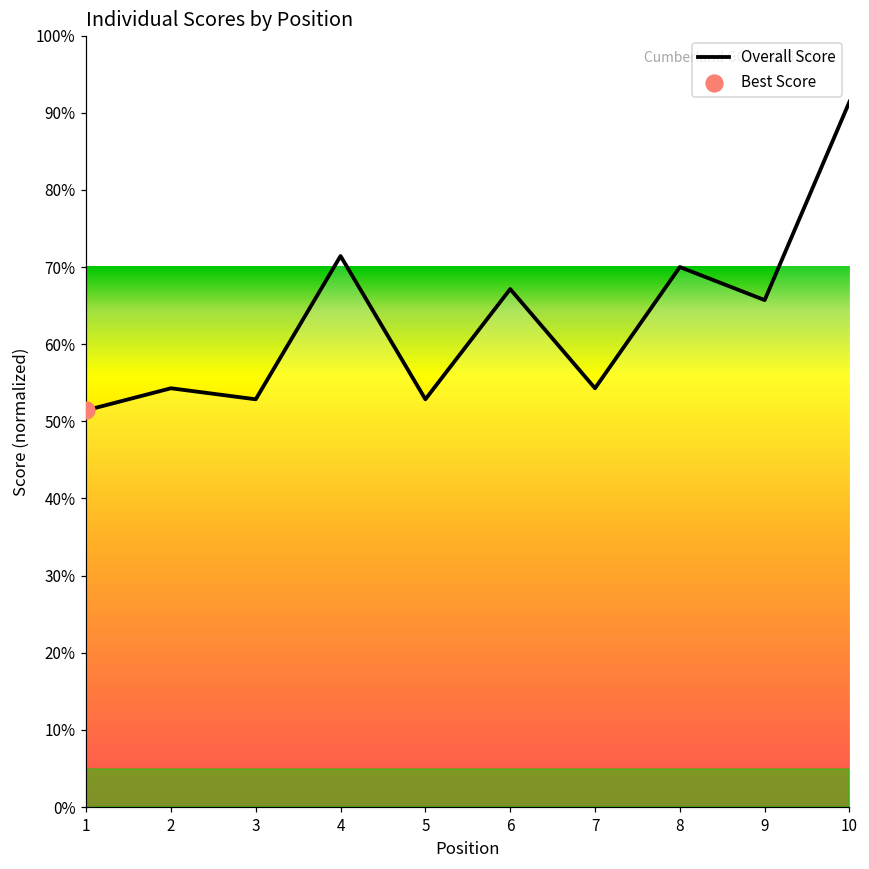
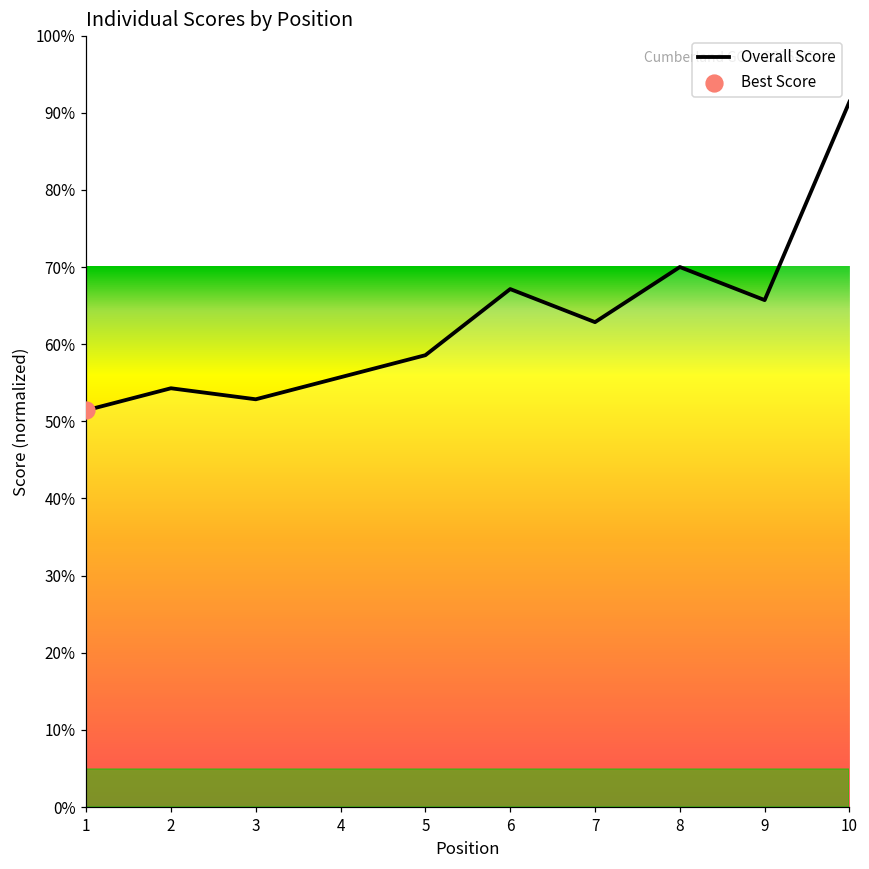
  {
    "Overall Score": {
      "2": "54%",
      "3": "53%",
-     "4": "71%",
-     "5": "53%",
+     "4": "56%",
+     "5": "59%",
      "6": "67%",
-     "7": "54%",
+     "7": "63%",
      "8": "70%",
      "9": "66%",
      "10": "91%"
    }
  }
